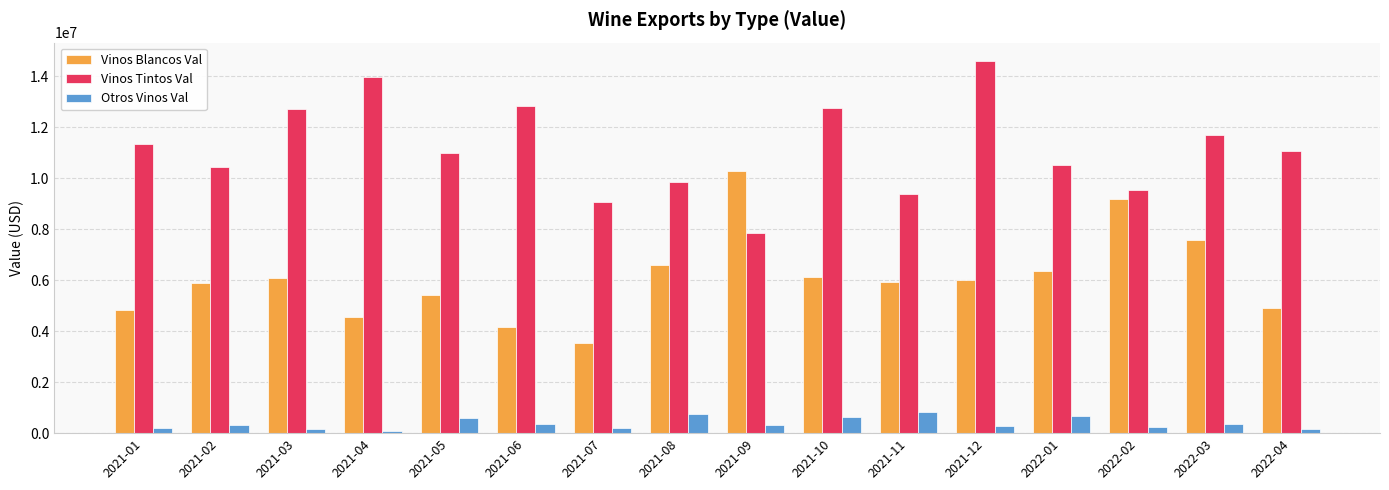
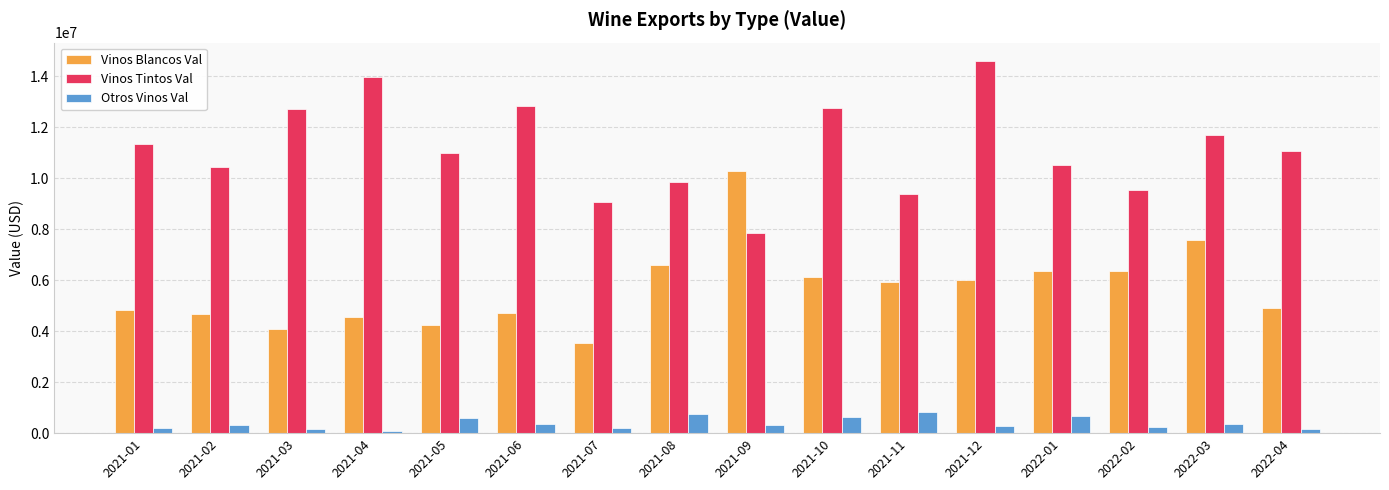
  {
    "Vinos Blancos Val": {
      "2021-01": 4800000,
-     "2021-02": 5900000,
-     "2021-03": 6100000,
+     "2021-02": 4700000,
+     "2021-03": 4100000,
      "2021-04": 4600000,
-     "2021-05": 5400000,
-     "2021-06": 4200000,
+     "2021-05": 4200000,
+     "2021-06": 4700000,
      "2021-07": 3500000,
      "2021-08": 6600000,
      "2021-09": 10300000,
      "2021-10": 6100000,
      "2021-11": 5900000,
      "2021-12": 6000000,
      "2022-01": 6400000,
-     "2022-02": 9200000,
+     "2022-02": 6400000,
      "2022-03": 7600000,
      "2022-04": 4900000
    },
    "Vinos Tintos Val": {
      "2021-01": 11400000,
      "2021-02": 10500000,
      "2021-03": 12700000,
      "2021-04": 14000000,
      "2021-05": 11000000,
      "2021-06": 12800000,
      "2021-07": 9100000,
      "2021-08": 9900000,
      "2021-09": 7900000,
      "2021-10": 12800000,
      "2021-11": 9400000,
      "2021-12": 14600000,
      "2022-01": 10500000,
      "2022-02": 9500000,
      "2022-03": 11700000,
      "2022-04": 11100000
    },
    "Otros Vinos Val": {
      "2021-01": 200000,
      "2021-02": 300000,
      "2021-03": 200000,
      "2021-05": 600000,
      "2021-06": 300000,
      "2021-07": 200000,
      "2021-08": 700000,
      "2021-09": 300000,
      "2021-10": 600000,
      "2021-11": 800000,
      "2021-12": 300000,
      "2022-01": 700000,
      "2022-02": 200000,
      "2022-03": 300000,
      "2022-04": 200000
    }
  }
